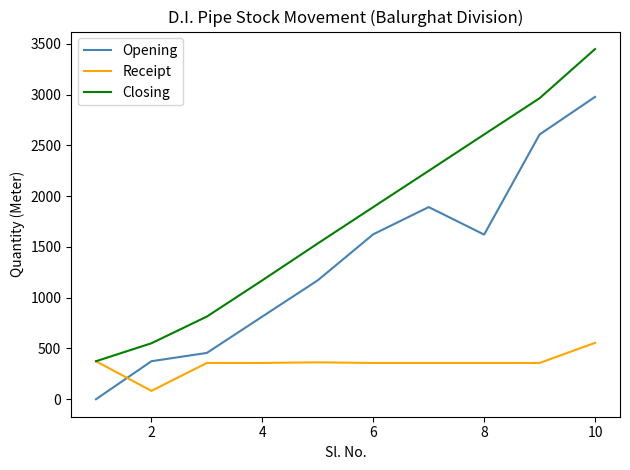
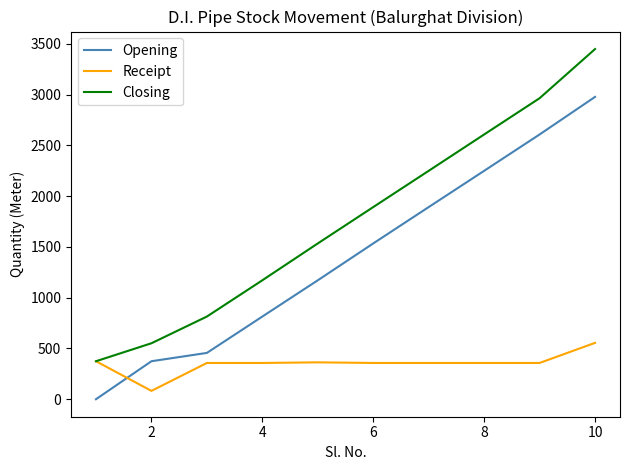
  {
    "Opening": {
      "2": 370,
      "4": 810,
-     "6": 1620,
-     "8": 1620,
+     "6": 1530,
+     "8": 2250,
      "10": 2980
    },
    "Receipt": {
      "2": 80,
      "4": 360,
      "6": 360,
      "8": 360,
      "10": 560
    },
    "Closing": {
      "2": 550,
      "4": 1170,
      "6": 1890,
      "8": 2610,
      "10": 3450
    }
  }
